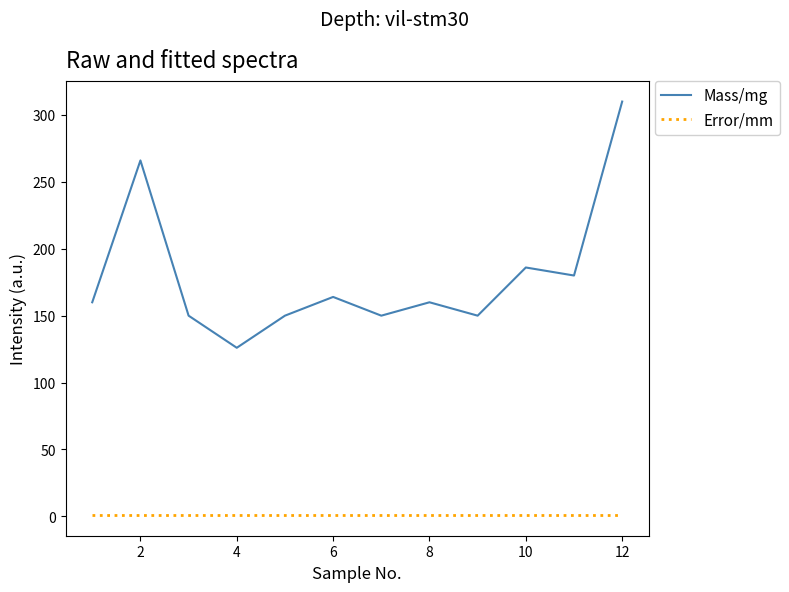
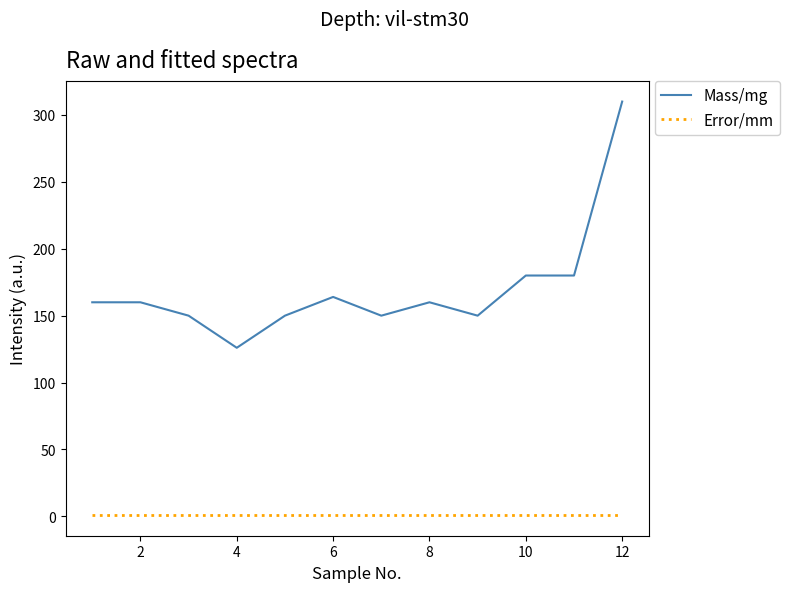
  {
    "Mass/mg": {
-     "2": 266,
+     "2": 160,
      "4": 126,
      "6": 164,
      "8": 160,
-     "10": 186,
+     "10": 180,
      "12": 310
    },
    "Error/mm": {
      "2": 1,
      "4": 1,
      "6": 1,
      "8": 1,
      "10": 1,
      "12": 1
    }
  }
